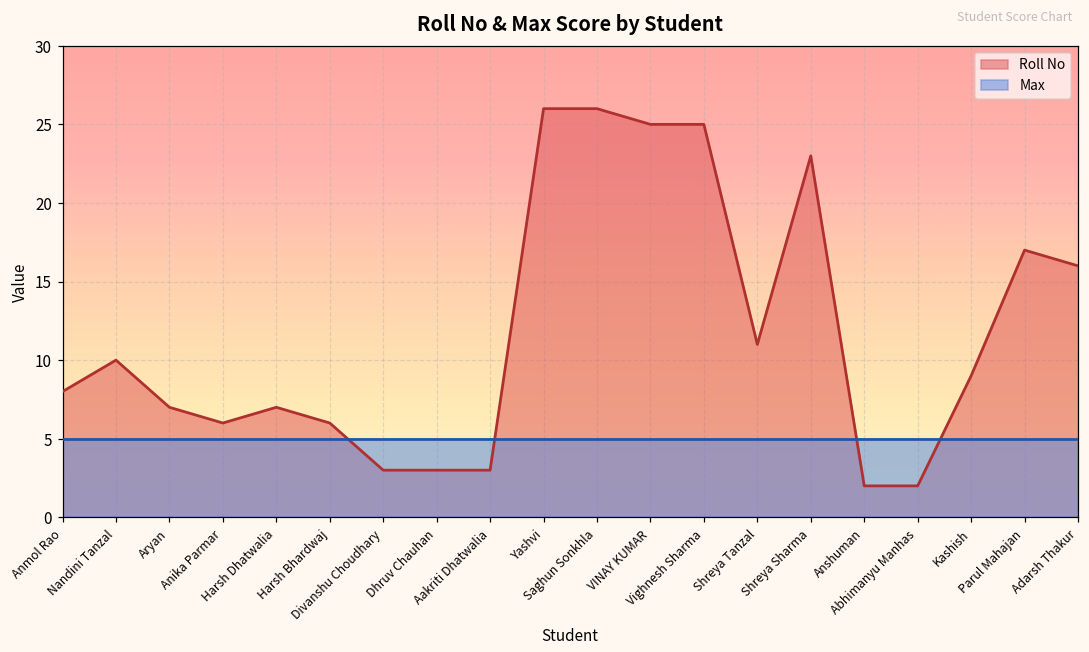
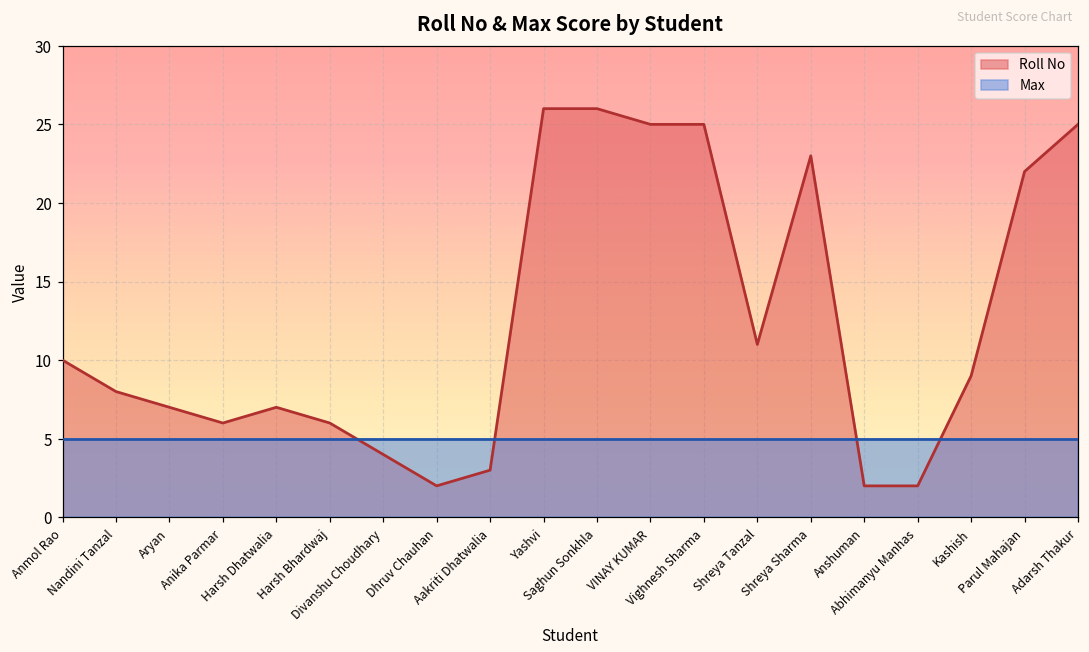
  {
    "Roll No": {
-     "Anmol Rao": 8,
-     "Nandini Tanzal": 10,
+     "Anmol Rao": 10,
+     "Nandini Tanzal": 8,
      "Aryan": 7,
      "Anika Parmar": 6,
      "Harsh Dhatwalia": 7,
      "Harsh Bhardwaj": 6,
-     "Divanshu Choudhary": 3,
-     "Dhruv Chauhan": 3,
+     "Divanshu Choudhary": 4,
+     "Dhruv Chauhan": 2,
      "Aakriti Dhatwalia": 3,
      "Yashvi": 26,
      "Saghun Sonkhla": 26,
      "VINAY KUMAR": 25,
      "Vighnesh Sharma": 25,
      "Shreya Tanzal": 11,
      "Shreya Sharma": 23,
      "Anshuman": 2,
      "Abhimanyu Manhas": 2,
      "Kashish": 9,
-     "Parul Mahajan": 17,
-     "Adarsh Thakur": 16
+     "Parul Mahajan": 22,
+     "Adarsh Thakur": 25
    },
    "Max": {
      "Anmol Rao": 5,
      "Nandini Tanzal": 5,
      "Aryan": 5,
      "Anika Parmar": 5,
      "Harsh Dhatwalia": 5,
      "Harsh Bhardwaj": 5,
      "Divanshu Choudhary": 5,
      "Dhruv Chauhan": 5,
      "Aakriti Dhatwalia": 5,
      "Yashvi": 5,
      "Saghun Sonkhla": 5,
      "VINAY KUMAR": 5,
      "Vighnesh Sharma": 5,
      "Shreya Tanzal": 5,
      "Shreya Sharma": 5,
      "Anshuman": 5,
      "Abhimanyu Manhas": 5,
      "Kashish": 5,
      "Parul Mahajan": 5,
      "Adarsh Thakur": 5
    }
  }
